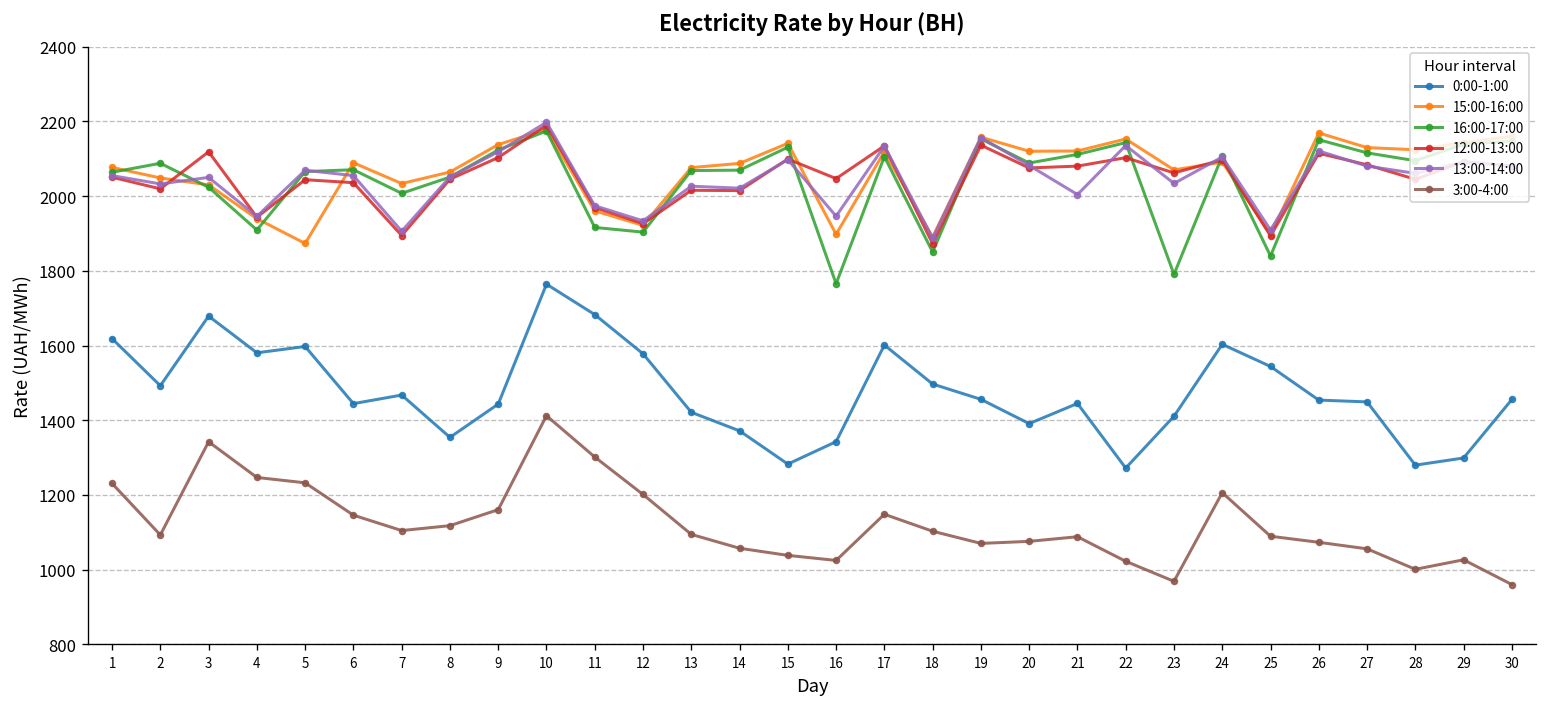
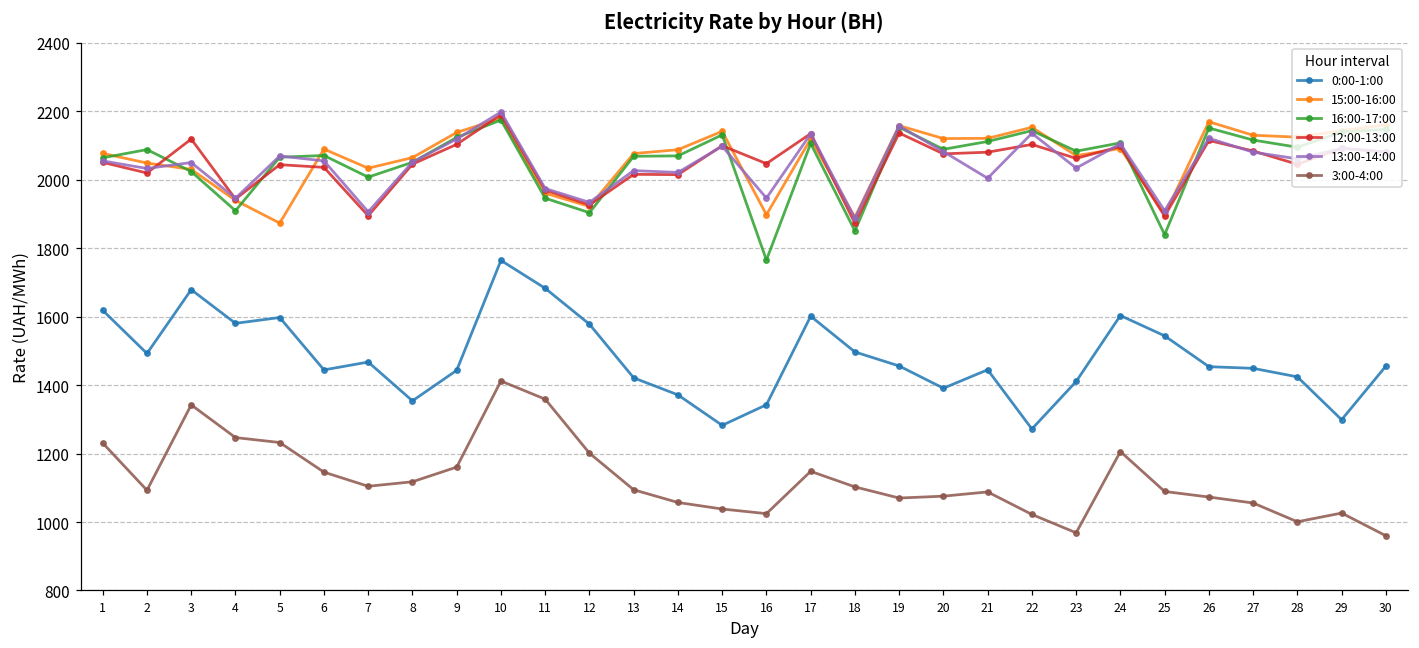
  {
    "0:00-1:00": {
      "1": 1620,
      "2": 1490,
      "3": 1680,
      "4": 1580,
      "5": 1600,
      "6": 1440,
      "7": 1470,
      "8": 1350,
      "9": 1440,
      "10": 1760,
      "11": 1680,
      "12": 1580,
      "13": 1420,
      "14": 1370,
      "15": 1280,
      "16": 1340,
      "17": 1600,
      "18": 1500,
      "19": 1460,
      "20": 1390,
      "21": 1440,
      "22": 1270,
      "23": 1410,
      "24": 1600,
      "25": 1540,
      "26": 1450,
      "27": 1450,
-     "28": 1280,
+     "28": 1420,
      "29": 1300,
      "30": 1460
    },
    "15:00-16:00": {
      "1": 2080,
      "2": 2050,
      "5": 1870,
      "6": 2090,
      "7": 2030,
      "8": 2060,
      "9": 2140,
      "11": 1960,
      "14": 2090,
      "15": 2140,
      "16": 1900,
      "17": 2120,
      "20": 2120,
      "21": 2120,
      "22": 2150,
      "26": 2170,
      "27": 2130
    },
    "16:00-17:00": {
      "1": 2060,
      "2": 2090,
      "4": 1910,
      "6": 2070,
      "7": 2010,
-     "11": 1920,
+     "11": 1950,
      "12": 1900,
      "14": 2070,
      "15": 2130,
      "16": 1770,
      "17": 2110,
      "18": 1850,
      "21": 2110,
-     "23": 1790,
+     "23": 2080,
      "25": 1840,
      "26": 2150,
      "27": 2120
    },
    "12:00-13:00": {
      "2": 2020,
      "3": 2120,
      "5": 2040,
      "6": 2040,
      "7": 1890,
      "9": 2100,
      "13": 2020,
      "16": 2050,
      "18": 1870,
      "19": 2140,
      "21": 2080,
      "22": 2100
    },
    "13:00-14:00": {
      "2": 2030,
      "3": 2050,
      "6": 2060,
      "7": 1910,
      "13": 2030,
      "16": 1950,
      "21": 2000,
      "23": 2030,
      "25": 1910
    },
    "3:00-4:00": {
      "1": 1230,
      "2": 1090,
      "3": 1340,
      "4": 1250,
      "5": 1230,
      "6": 1150,
      "7": 1100,
      "8": 1120,
      "9": 1160,
      "10": 1410,
-     "11": 1300,
+     "11": 1360,
      "12": 1200,
      "13": 1090,
      "14": 1060,
      "15": 1040,
      "16": 1020,
      "17": 1150,
      "18": 1100,
      "19": 1070,
      "20": 1080,
      "21": 1090,
      "22": 1020,
      "23": 970,
      "24": 1210,
      "25": 1090,
      "26": 1070,
      "27": 1060,
      "28": 1000,
      "29": 1030,
      "30": 960
    }
  }
